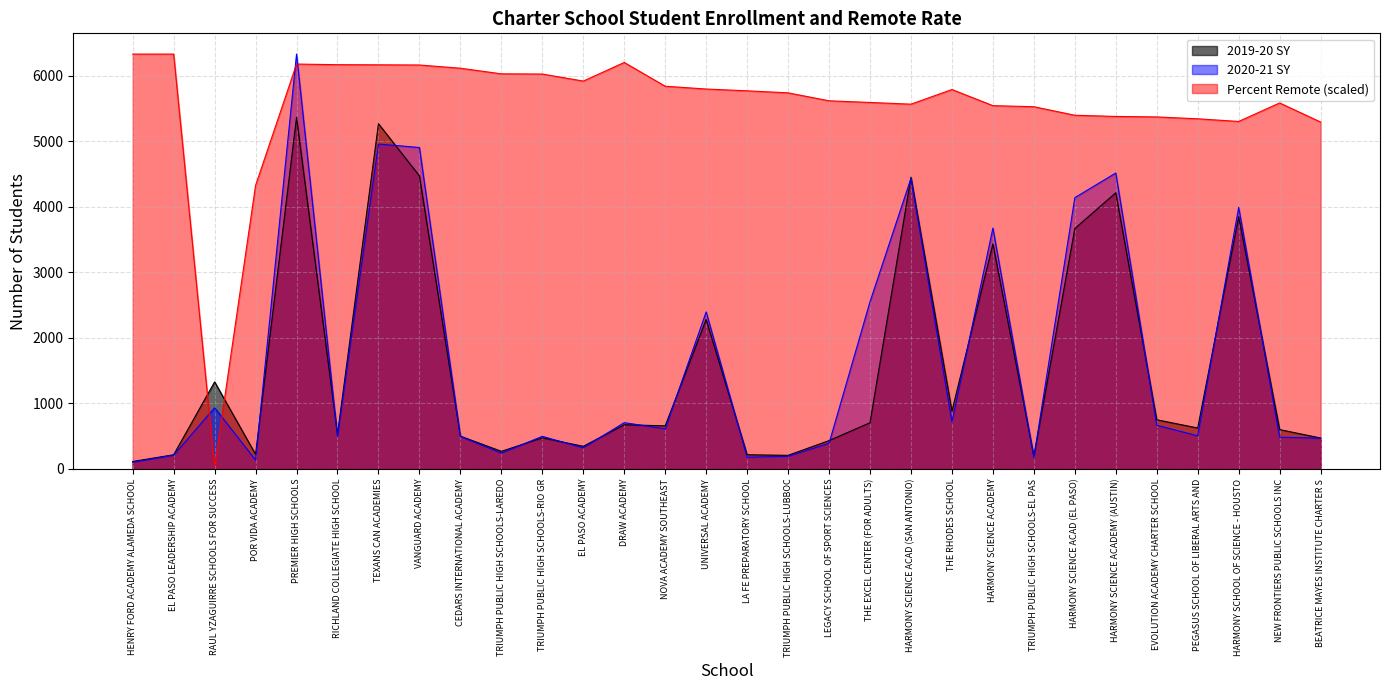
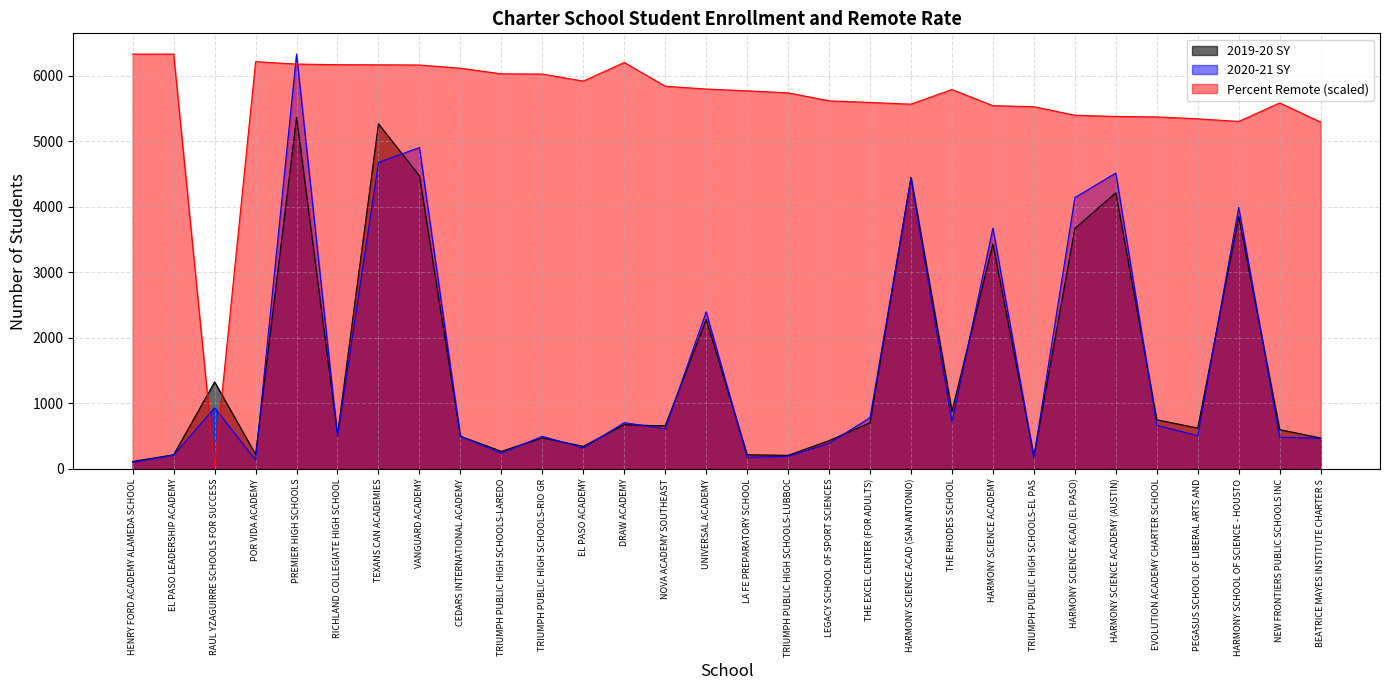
  {
    "2019-20 SY": {
      "RAUL YZAGUIRRE SCHOOLS FOR SUCCESS": 1300,
      "POR VIDA ACADEMY": 200,
      "PREMIER HIGH SCHOOLS": 5400,
      "TEXANS CAN ACADEMIES": 5300,
      "VANGUARD ACADEMY": 4500,
      "NOVA ACADEMY SOUTHEAST": 700,
      "UNIVERSAL ACADEMY": 2300,
      "LEGACY SCHOOL OF SPORT SCIENCES": 400,
      "THE EXCEL CENTER (FOR ADULTS)": 700,
      "THE RHODES SCHOOL": 900,
      "HARMONY SCIENCE ACADEMY": 3400,
      "HARMONY SCIENCE ACAD (EL PASO)": 3700,
      "HARMONY SCIENCE ACADEMY (AUSTIN)": 4200,
      "EVOLUTION ACADEMY CHARTER SCHOOL": 800,
      "PEGASUS SCHOOL OF LIBERAL ARTS AND": 600,
      "HARMONY SCHOOL OF SCIENCE - HOUSTO": 3800,
      "NEW FRONTIERS PUBLIC SCHOOLS INC": 600
    },
    "2020-21 SY": {
      "RAUL YZAGUIRRE SCHOOLS FOR SUCCESS": 900,
      "POR VIDA ACADEMY": 100,
      "PREMIER HIGH SCHOOLS": 6300,
-     "TEXANS CAN ACADEMIES": 5000,
+     "TEXANS CAN ACADEMIES": 4700,
      "VANGUARD ACADEMY": 4900,
      "NOVA ACADEMY SOUTHEAST": 600,
      "UNIVERSAL ACADEMY": 2400,
      "LEGACY SCHOOL OF SPORT SCIENCES": 400,
-     "THE EXCEL CENTER (FOR ADULTS)": 2600,
+     "THE EXCEL CENTER (FOR ADULTS)": 800,
      "THE RHODES SCHOOL": 700,
      "HARMONY SCIENCE ACADEMY": 3700,
      "HARMONY SCIENCE ACAD (EL PASO)": 4100,
      "HARMONY SCIENCE ACADEMY (AUSTIN)": 4500,
      "EVOLUTION ACADEMY CHARTER SCHOOL": 700,
      "PEGASUS SCHOOL OF LIBERAL ARTS AND": 500,
      "HARMONY SCHOOL OF SCIENCE - HOUSTO": 4000,
      "NEW FRONTIERS PUBLIC SCHOOLS INC": 500
    },
    "Percent Remote (scaled)": {
      "HENRY FORD ACADEMY ALAMEDA SCHOOL": 6300,
      "EL PASO LEADERSHIP ACADEMY": 6300,
      "RAUL YZAGUIRRE SCHOOLS FOR SUCCESS": 0,
-     "POR VIDA ACADEMY": 4300,
+     "POR VIDA ACADEMY": 6200,
      "PREMIER HIGH SCHOOLS": 6200,
      "RICHLAND COLLEGIATE HIGH SCHOOL": 6200,
      "TEXANS CAN ACADEMIES": 6200,
      "VANGUARD ACADEMY": 6200,
      "CEDARS INTERNATIONAL ACADEMY": 6100,
      "TRIUMPH PUBLIC HIGH SCHOOLS-LAREDO": 6000,
      "TRIUMPH PUBLIC HIGH SCHOOLS-RIO GR": 6000,
      "EL PASO ACADEMY": 5900,
      "DRAW ACADEMY": 6200,
      "NOVA ACADEMY SOUTHEAST": 5800,
      "UNIVERSAL ACADEMY": 5800,
      "LA FE PREPARATORY SCHOOL": 5800,
      "TRIUMPH PUBLIC HIGH SCHOOLS-LUBBOC": 5700,
      "LEGACY SCHOOL OF SPORT SCIENCES": 5600,
      "THE EXCEL CENTER (FOR ADULTS)": 5600,
      "HARMONY SCIENCE ACAD (SAN ANTONIO)": 5600,
      "THE RHODES SCHOOL": 5800,
      "HARMONY SCIENCE ACADEMY": 5500,
      "TRIUMPH PUBLIC HIGH SCHOOLS-EL PAS": 5500,
      "HARMONY SCIENCE ACAD (EL PASO)": 5400,
      "HARMONY SCIENCE ACADEMY (AUSTIN)": 5400,
      "EVOLUTION ACADEMY CHARTER SCHOOL": 5400,
      "PEGASUS SCHOOL OF LIBERAL ARTS AND": 5300,
      "HARMONY SCHOOL OF SCIENCE - HOUSTO": 5300,
      "NEW FRONTIERS PUBLIC SCHOOLS INC": 5600,
      "BEATRICE MAYES INSTITUTE CHARTER S": 5300
    }
  }
